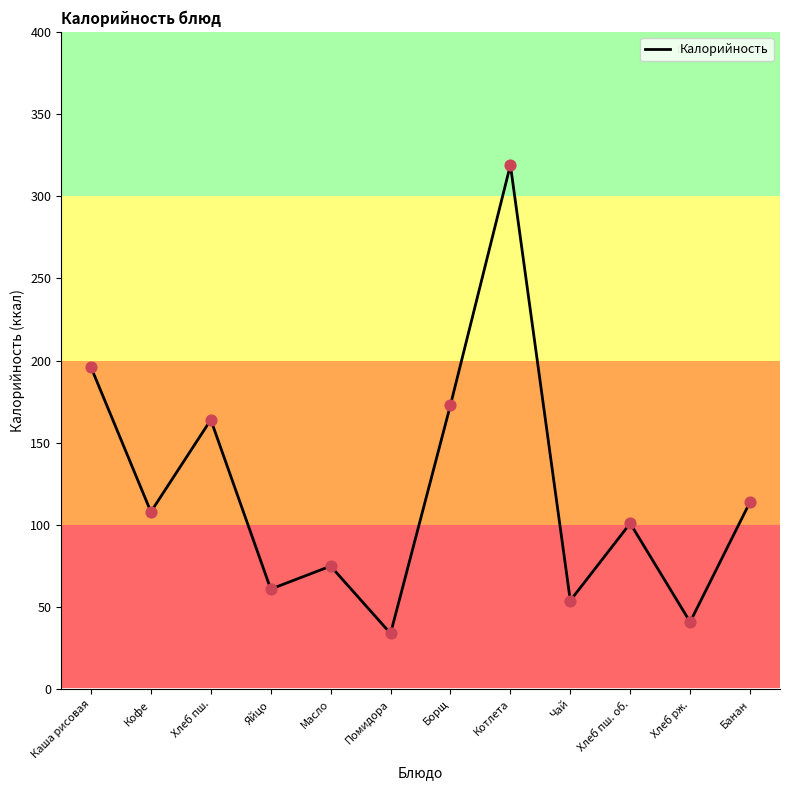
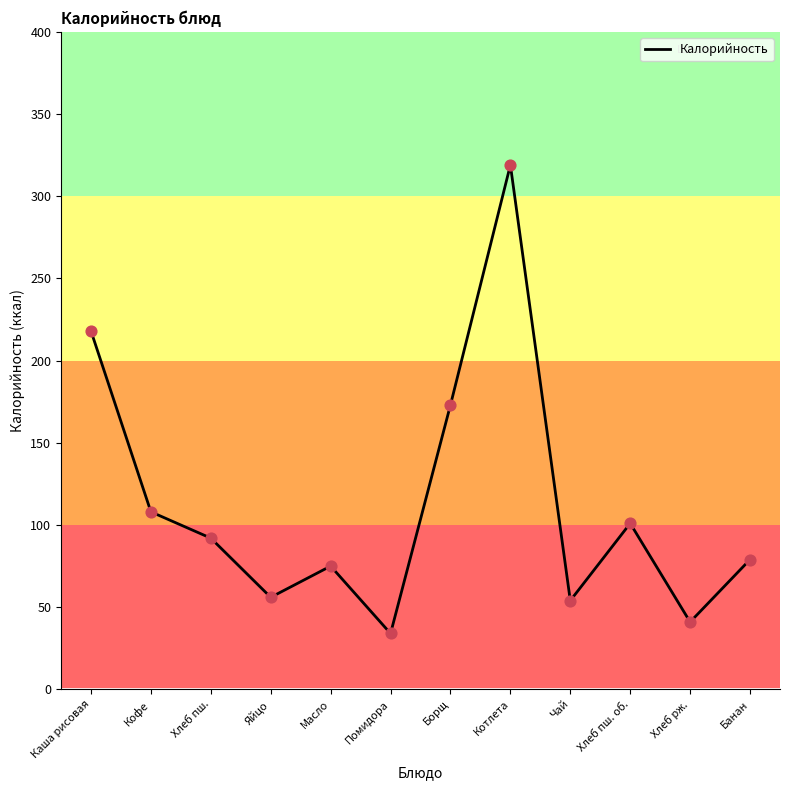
  {
-   "Каша рисовая": 196,
+   "Каша рисовая": 218,
    "Кофе": 108,
-   "Хлеб пш.": 164,
-   "Яйцо": 61,
+   "Хлеб пш.": 92,
+   "Яйцо": 56,
    "Масло": 75,
    "Помидора": 34,
    "Борщ": 173,
    "Котлета": 319,
    "Чай": 54,
    "Хлеб пш. об.": 101,
    "Хлеб рж.": 41,
-   "Банан": 114
+   "Банан": 79
  }
